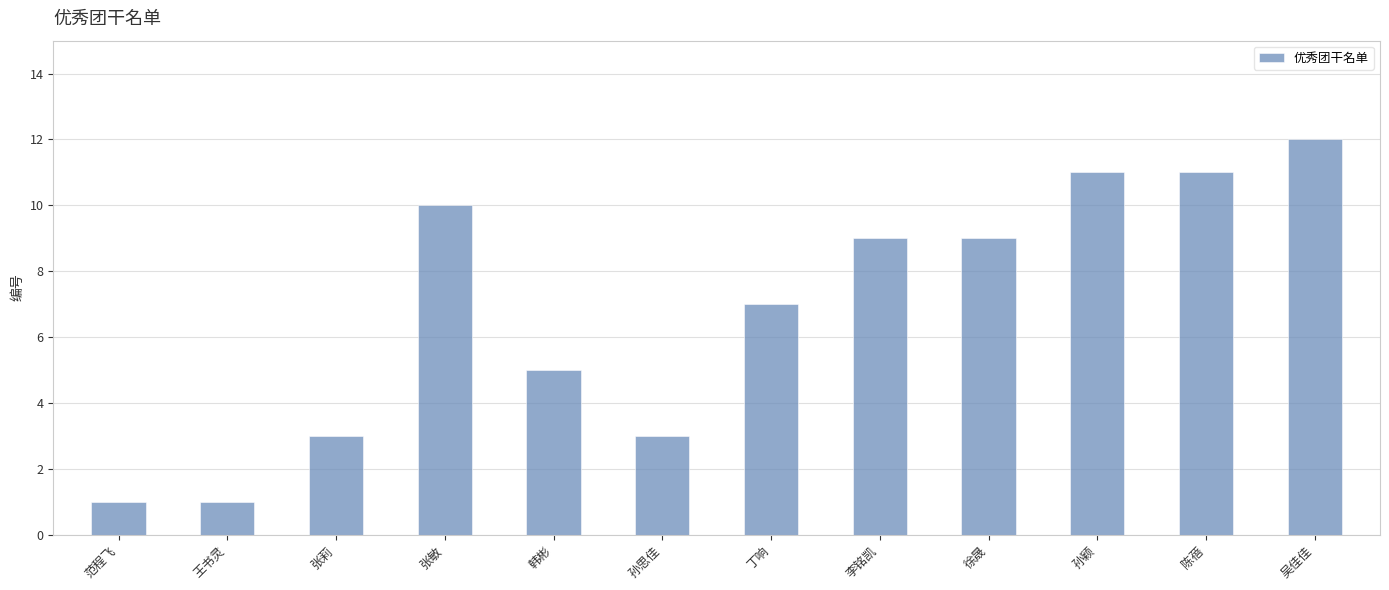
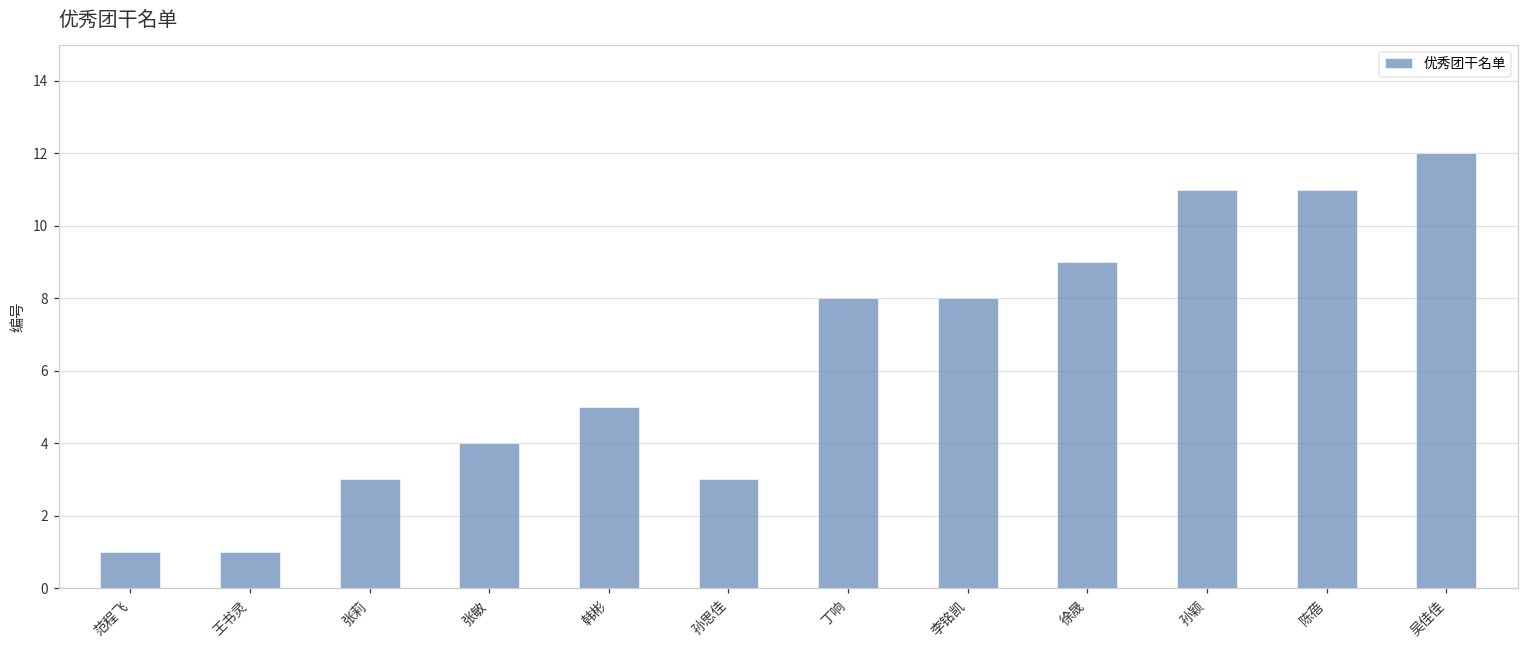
  {
    "范程飞": 1,
    "王书灵": 1,
    "张莉": 3,
-   "张敏": 10,
+   "张敏": 4,
    "韩彬": 5,
    "孙思佳": 3,
-   "丁响": 7,
-   "李铭凯": 9,
+   "丁响": 8,
+   "李铭凯": 8,
    "徐晟": 9,
    "孙颖": 11,
    "陈蓓": 11,
    "吴佳佳": 12
  }
